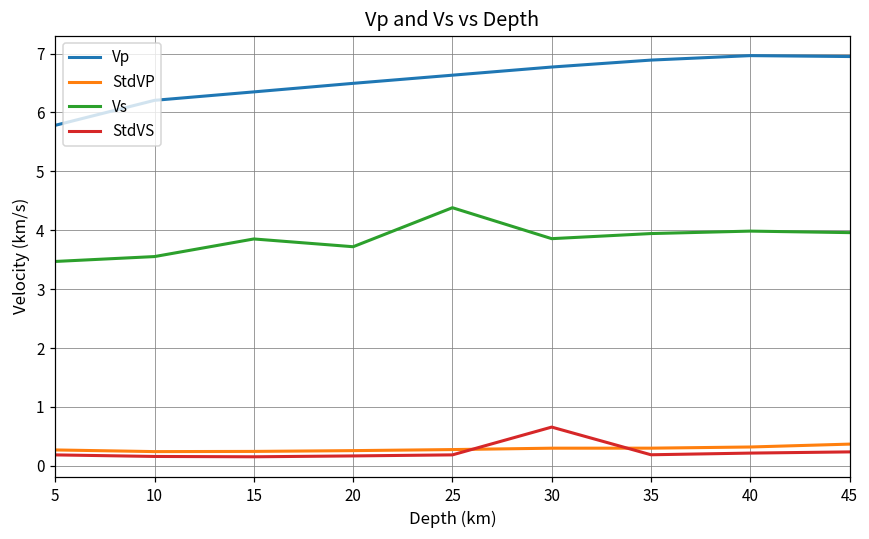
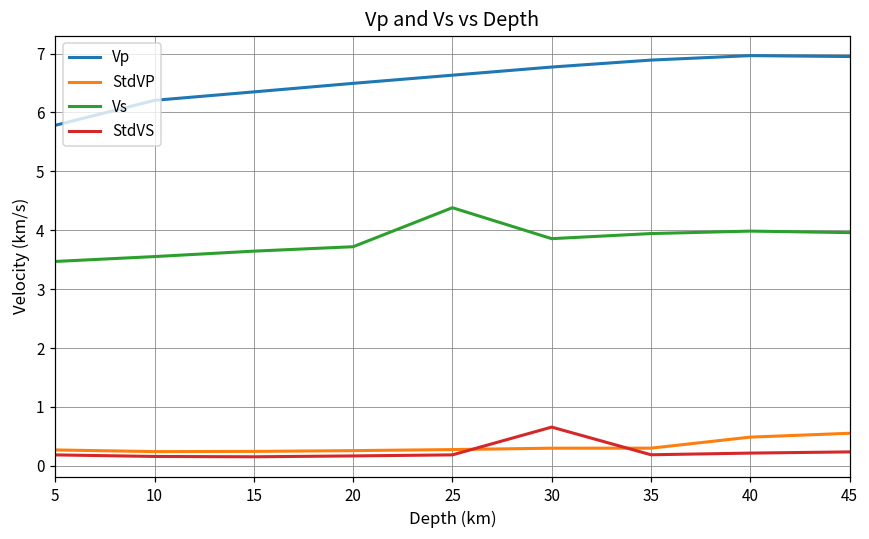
  {
    "Vp": {
      "5": 5.8,
      "15": 6.3,
      "20": 6.5,
      "25": 6.6,
      "30": 6.8,
      "35": 6.9,
      "40": 7.0,
      "45": 6.9
    },
    "StdVP": {
      "5": 0.3,
      "10": 0.2,
      "15": 0.2,
      "20": 0.3,
      "25": 0.3,
      "30": 0.3,
      "35": 0.3,
-     "40": 0.3,
-     "45": 0.4
+     "40": 0.5,
+     "45": 0.6
    },
    "Vs": {
      "5": 3.5,
      "10": 3.6,
-     "15": 3.9,
+     "15": 3.6,
      "20": 3.7,
      "25": 4.4,
      "30": 3.9,
      "35": 3.9,
      "40": 4.0,
      "45": 4.0
    },
    "StdVS": {
      "5": 0.2,
      "10": 0.2,
      "15": 0.2,
      "20": 0.2,
      "25": 0.2,
      "30": 0.7,
      "35": 0.2,
      "40": 0.2,
      "45": 0.2
    }
  }
